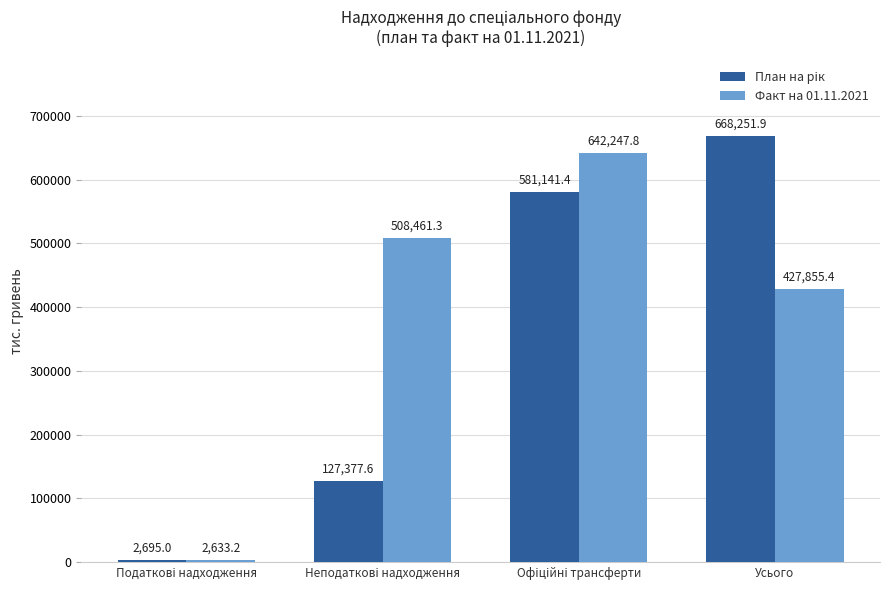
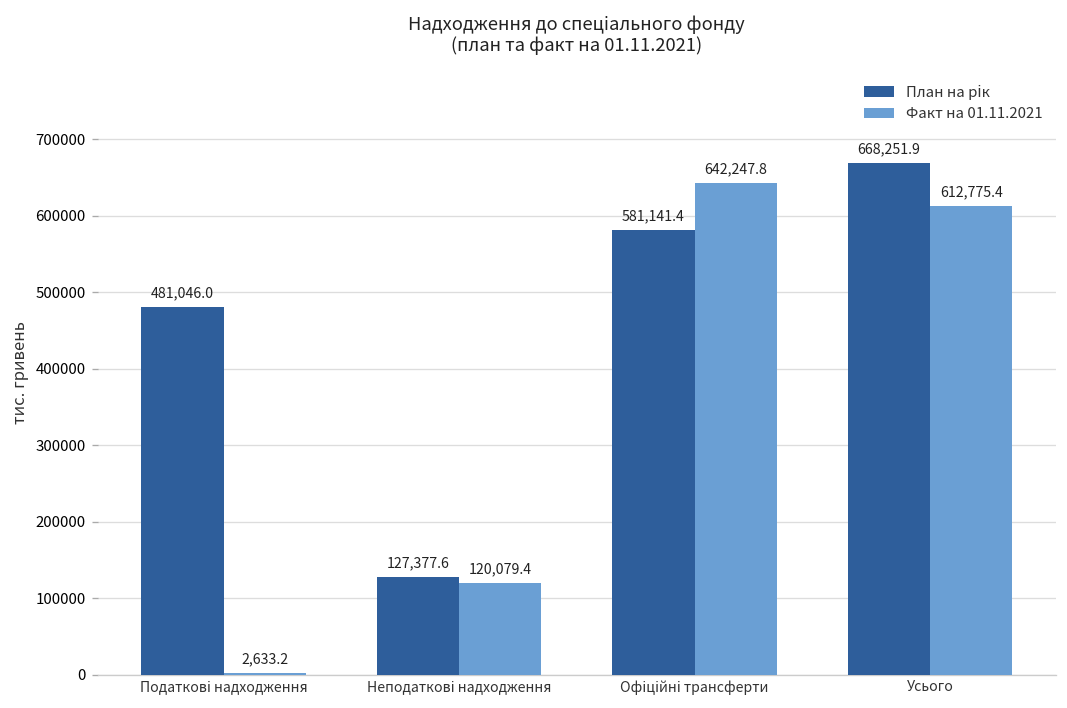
  {
    "План на рік": {
-     "Податкові надходження": "2,695.0",
+     "Податкові надходження": "481,046.0",
      "Неподаткові надходження": "127,377.6",
      "Офіційні трансферти": "581,141.4",
      "Усього": "668,251.9"
    },
    "Факт на 01.11.2021": {
      "Податкові надходження": "2,633.2",
-     "Неподаткові надходження": "508,461.3",
+     "Неподаткові надходження": "120,079.4",
      "Офіційні трансферти": "642,247.8",
-     "Усього": "427,855.4"
+     "Усього": "612,775.4"
    }
  }
